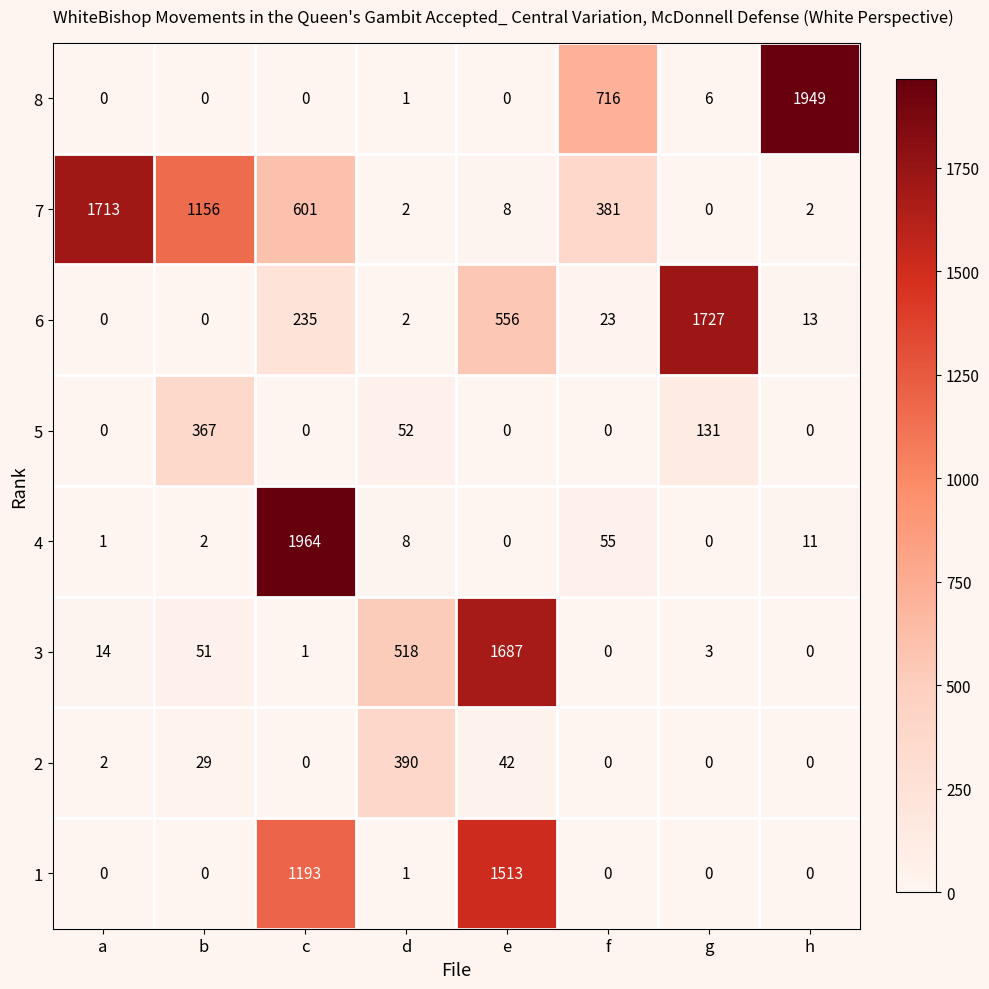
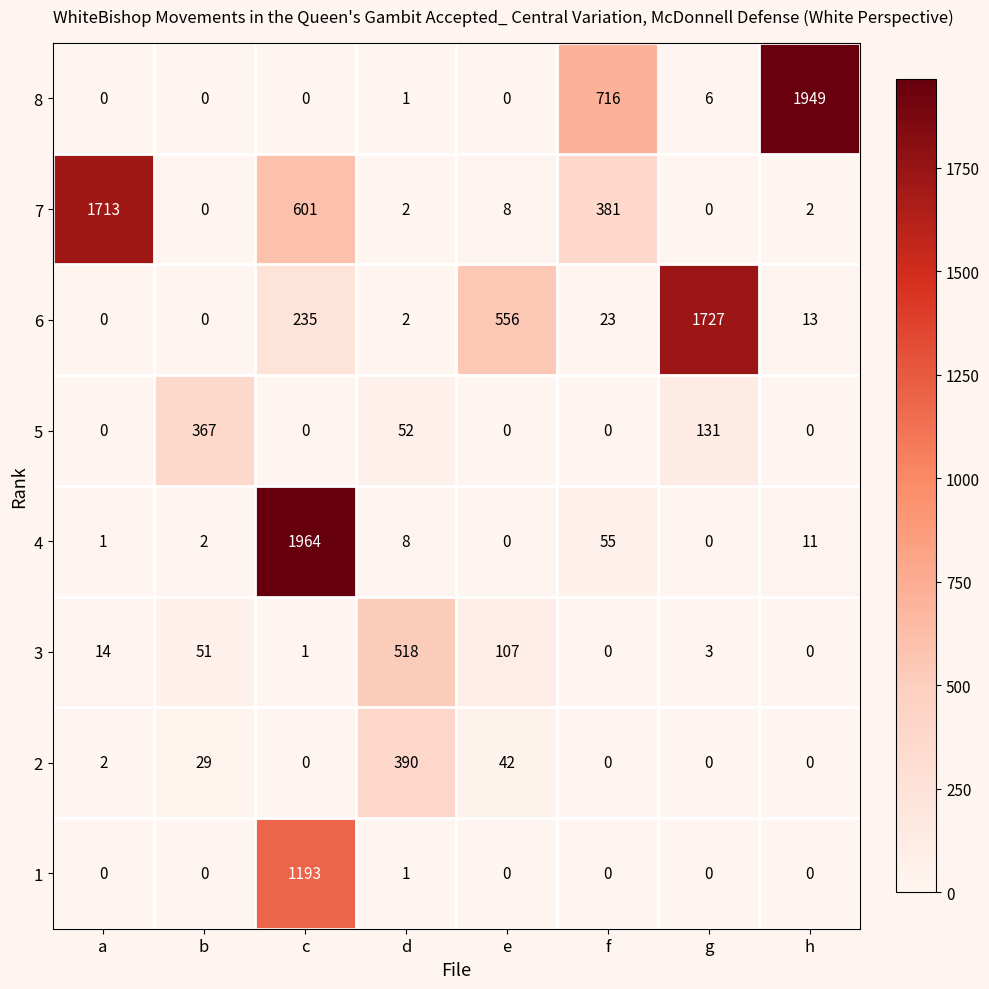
  {
    "8": {
      "a": 0,
      "b": 0,
      "c": 0,
      "d": 1,
      "e": 0,
      "f": 716,
      "g": 6,
      "h": 1949
    },
    "7": {
      "a": 1713,
-     "b": 1156,
+     "b": 0,
      "c": 601,
      "d": 2,
      "e": 8,
      "f": 381,
      "g": 0,
      "h": 2
    },
    "6": {
      "a": 0,
      "b": 0,
      "c": 235,
      "d": 2,
      "e": 556,
      "f": 23,
      "g": 1727,
      "h": 13
    },
    "5": {
      "a": 0,
      "b": 367,
      "c": 0,
      "d": 52,
      "e": 0,
      "f": 0,
      "g": 131,
      "h": 0
    },
    "4": {
      "a": 1,
      "b": 2,
      "c": 1964,
      "d": 8,
      "e": 0,
      "f": 55,
      "g": 0,
      "h": 11
    },
    "3": {
      "a": 14,
      "b": 51,
      "c": 1,
      "d": 518,
-     "e": 1687,
+     "e": 107,
      "f": 0,
      "g": 3,
      "h": 0
    },
    "2": {
      "a": 2,
      "b": 29,
      "c": 0,
      "d": 390,
      "e": 42,
      "f": 0,
      "g": 0,
      "h": 0
    },
    "1": {
      "a": 0,
      "b": 0,
      "c": 1193,
      "d": 1,
-     "e": 1513,
+     "e": 0,
      "f": 0,
      "g": 0,
      "h": 0
    }
  }
